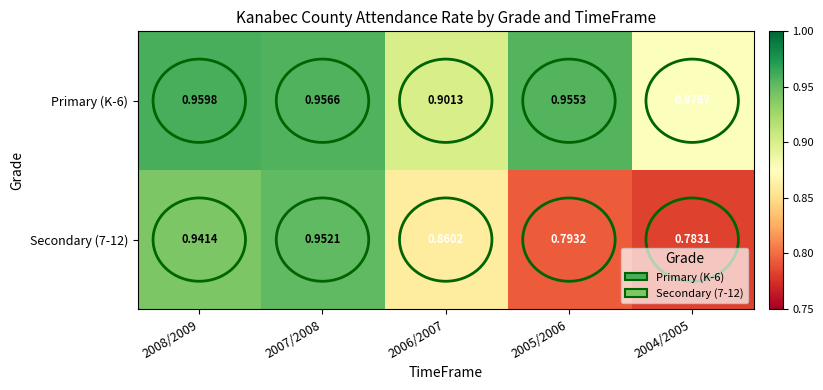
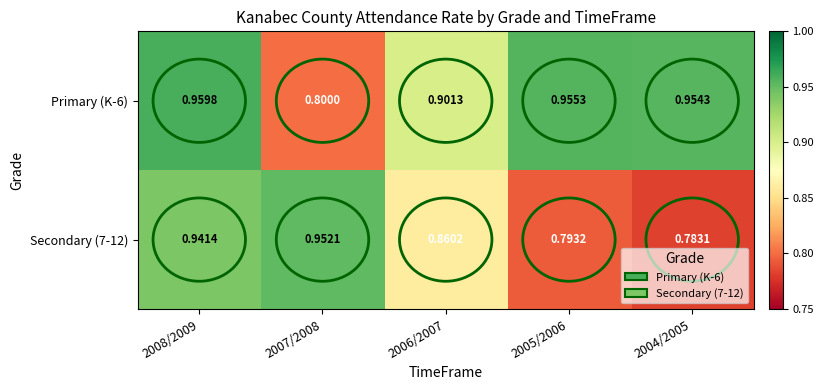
  {
    "Primary (K-6)": {
      "2008/2009": 0.9598,
-     "2007/2008": 0.9566,
+     "2007/2008": 0.8000,
      "2006/2007": 0.9013,
      "2005/2006": 0.9553,
-     "2004/2005": 0.8767
+     "2004/2005": 0.9543
    },
    "Secondary (7-12)": {
      "2008/2009": 0.9414,
      "2007/2008": 0.9521,
      "2006/2007": 0.8602,
      "2005/2006": 0.7932,
      "2004/2005": 0.7831
    }
  }
